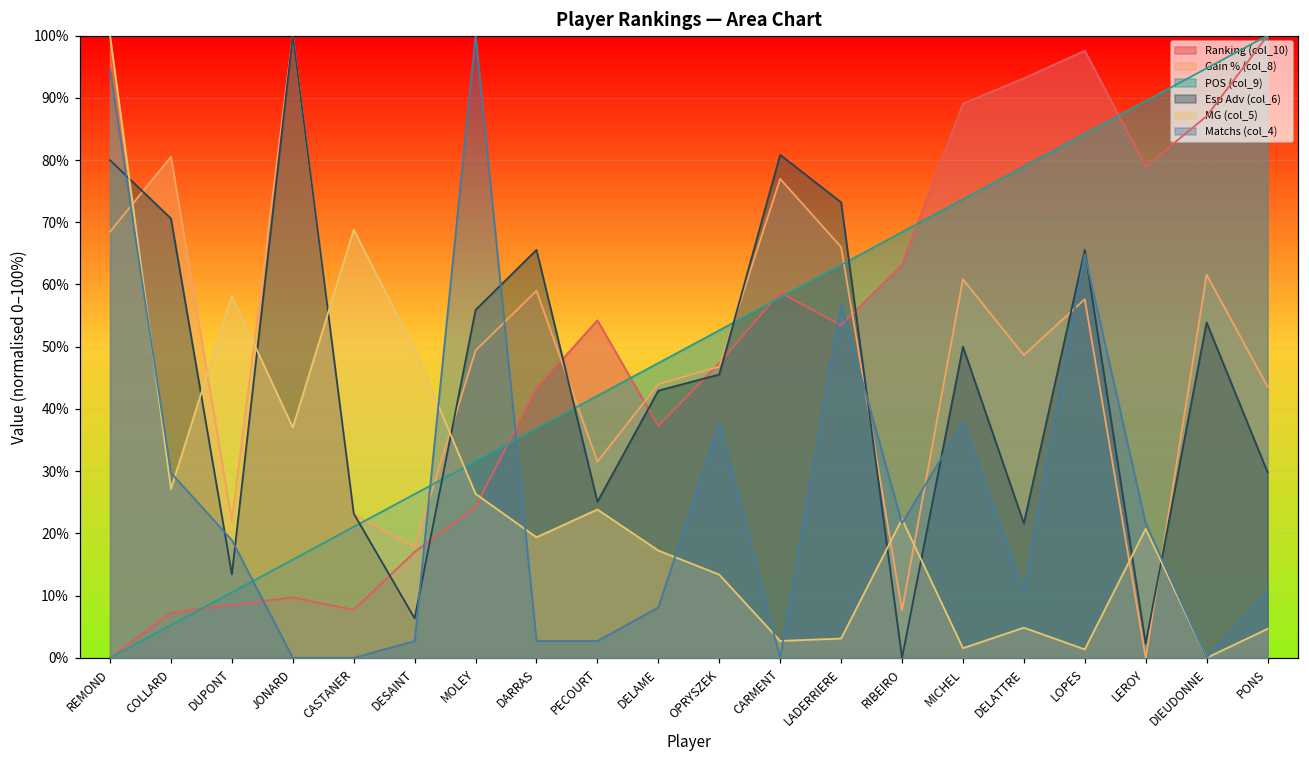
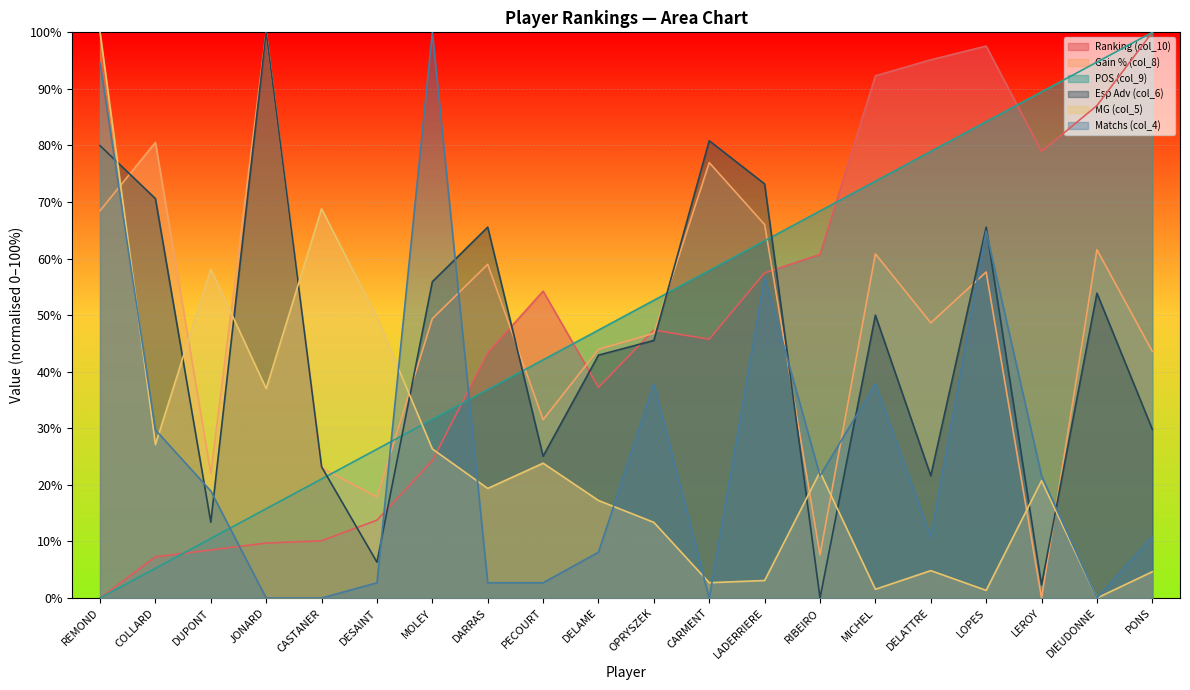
  {
    "Ranking (col_10)": {
      "COLLARD": "7%",
      "DUPONT": "9%",
      "JONARD": "10%",
-     "CASTANER": "8%",
-     "DESAINT": "17%",
+     "CASTANER": "10%",
+     "DESAINT": "14%",
      "MOLEY": "24%",
      "DARRAS": "43%",
      "PECOURT": "54%",
      "DELAME": "37%",
      "OPRYSZEK": "47%",
-     "CARMENT": "59%",
-     "LADERRIERE": "53%",
-     "RIBEIRO": "63%",
-     "MICHEL": "89%",
-     "DELATTRE": "93%",
+     "CARMENT": "46%",
+     "LADERRIERE": "57%",
+     "RIBEIRO": "61%",
+     "MICHEL": "92%",
+     "DELATTRE": "95%",
      "LOPES": "98%",
      "LEROY": "79%"
    }
  }
